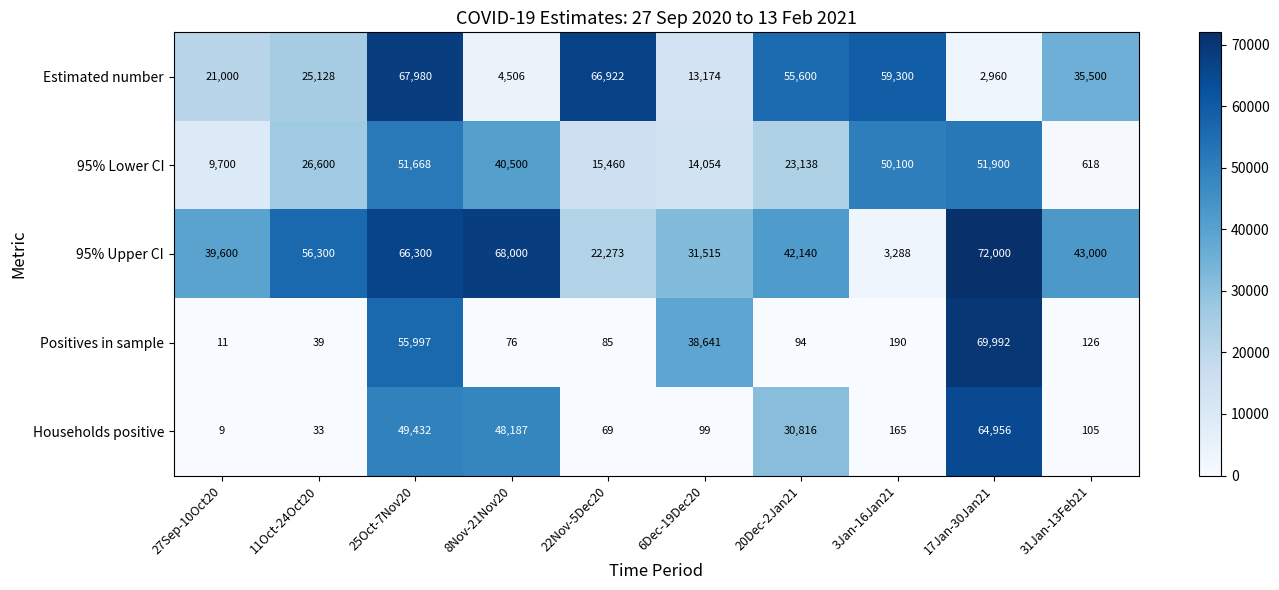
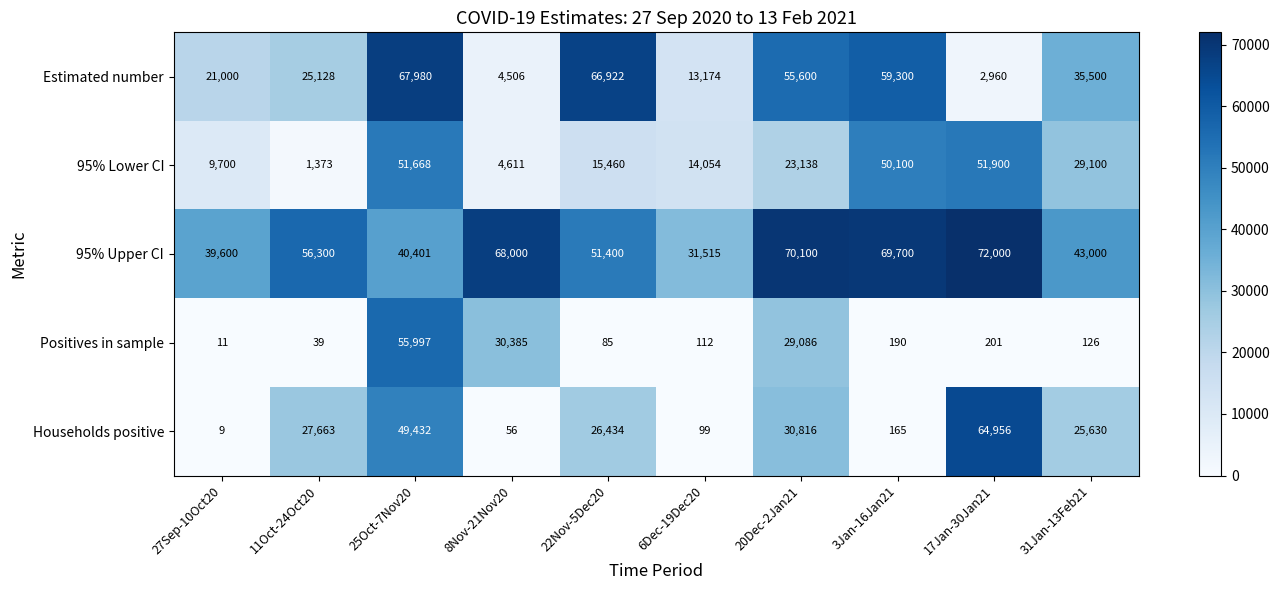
  {
    "Estimated number": {
      "27Sep-10Oct20": "21,000",
      "11Oct-24Oct20": "25,128",
      "25Oct-7Nov20": "67,980",
      "8Nov-21Nov20": "4,506",
      "22Nov-5Dec20": "66,922",
      "6Dec-19Dec20": "13,174",
      "20Dec-2Jan21": "55,600",
      "3Jan-16Jan21": "59,300",
      "17Jan-30Jan21": "2,960",
      "31Jan-13Feb21": "35,500"
    },
    "95% Lower CI": {
      "27Sep-10Oct20": "9,700",
-     "11Oct-24Oct20": "26,600",
+     "11Oct-24Oct20": "1,373",
      "25Oct-7Nov20": "51,668",
-     "8Nov-21Nov20": "40,500",
+     "8Nov-21Nov20": "4,611",
      "22Nov-5Dec20": "15,460",
      "6Dec-19Dec20": "14,054",
      "20Dec-2Jan21": "23,138",
      "3Jan-16Jan21": "50,100",
      "17Jan-30Jan21": "51,900",
-     "31Jan-13Feb21": "618"
+     "31Jan-13Feb21": "29,100"
    },
    "95% Upper CI": {
      "27Sep-10Oct20": "39,600",
      "11Oct-24Oct20": "56,300",
-     "25Oct-7Nov20": "66,300",
+     "25Oct-7Nov20": "40,401",
      "8Nov-21Nov20": "68,000",
-     "22Nov-5Dec20": "22,273",
+     "22Nov-5Dec20": "51,400",
      "6Dec-19Dec20": "31,515",
-     "20Dec-2Jan21": "42,140",
-     "3Jan-16Jan21": "3,288",
+     "20Dec-2Jan21": "70,100",
+     "3Jan-16Jan21": "69,700",
      "17Jan-30Jan21": "72,000",
      "31Jan-13Feb21": "43,000"
    },
    "Positives in sample": {
      "27Sep-10Oct20": "11",
      "11Oct-24Oct20": "39",
      "25Oct-7Nov20": "55,997",
-     "8Nov-21Nov20": "76",
+     "8Nov-21Nov20": "30,385",
      "22Nov-5Dec20": "85",
-     "6Dec-19Dec20": "38,641",
-     "20Dec-2Jan21": "94",
+     "6Dec-19Dec20": "112",
+     "20Dec-2Jan21": "29,086",
      "3Jan-16Jan21": "190",
-     "17Jan-30Jan21": "69,992",
+     "17Jan-30Jan21": "201",
      "31Jan-13Feb21": "126"
    },
    "Households positive": {
      "27Sep-10Oct20": "9",
-     "11Oct-24Oct20": "33",
+     "11Oct-24Oct20": "27,663",
      "25Oct-7Nov20": "49,432",
-     "8Nov-21Nov20": "48,187",
-     "22Nov-5Dec20": "69",
+     "8Nov-21Nov20": "56",
+     "22Nov-5Dec20": "26,434",
      "6Dec-19Dec20": "99",
      "20Dec-2Jan21": "30,816",
      "3Jan-16Jan21": "165",
      "17Jan-30Jan21": "64,956",
-     "31Jan-13Feb21": "105"
+     "31Jan-13Feb21": "25,630"
    }
  }
